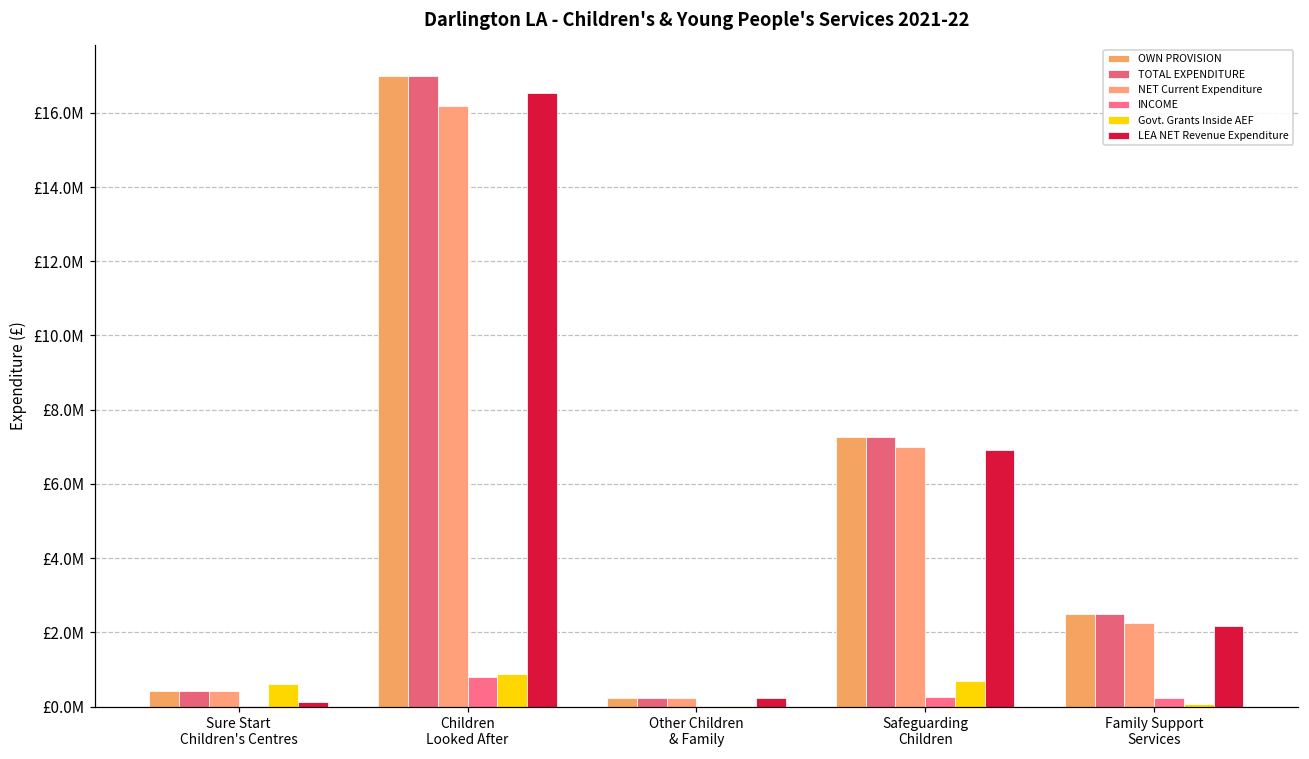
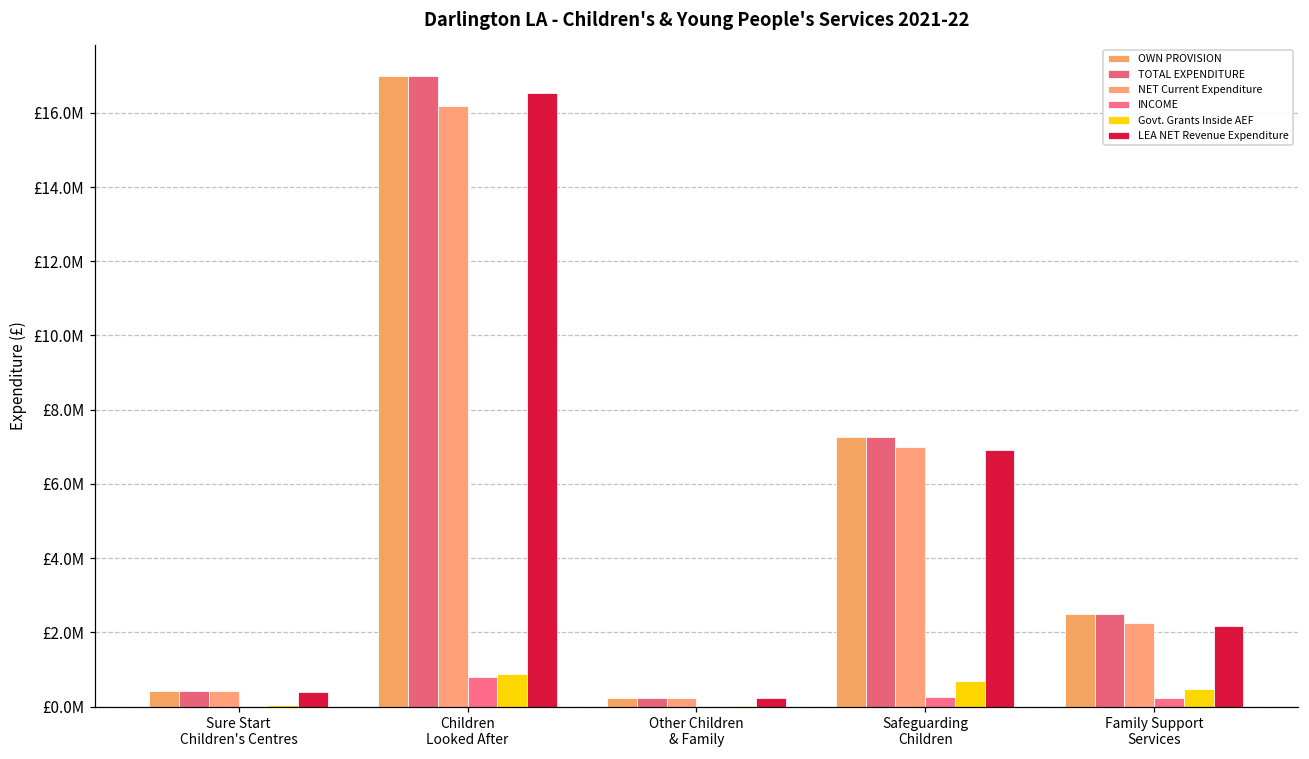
  {
    "Govt. Grants Inside AEF": {
-     "Sure Start Children's Centres": "£600000",
+     "Sure Start Children's Centres": "£0",
      "Children Looked After": "£900000",
      "Safeguarding Children": "£700000",
-     "Family Support Services": "£100000"
+     "Family Support Services": "£500000"
    },
    "LEA NET Revenue Expenditure": {
-     "Sure Start Children's Centres": "£100000",
+     "Sure Start Children's Centres": "£400000",
      "Children Looked After": "£16500000",
      "Other Children & Family": "£200000",
      "Safeguarding Children": "£6900000",
      "Family Support Services": "£2200000"
    }
  }
